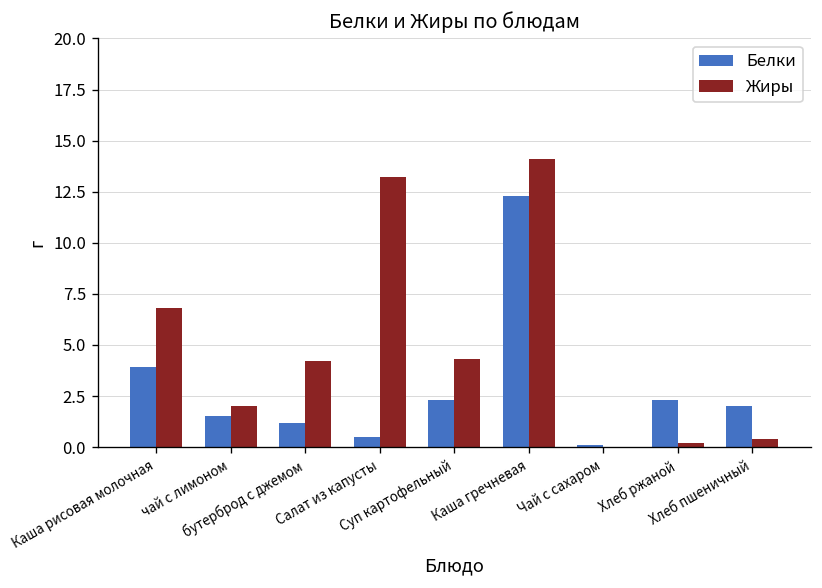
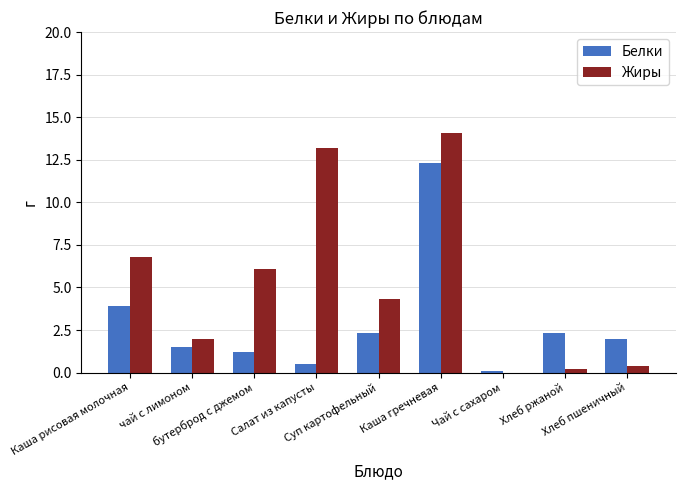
  {
    "Белки": {
      "Каша рисовая молочная": 3.9,
      "чай с лимоном": 1.5,
      "бутерброд с джемом": 1.2,
      "Салат из капусты": 0.5,
      "Суп картофельный": 2.3,
      "Каша гречневая": 12.3,
      "Хлеб ржаной": 2.3,
      "Хлеб пшеничный": 2.0
    },
    "Жиры": {
      "Каша рисовая молочная": 6.8,
      "чай с лимоном": 2.0,
-     "бутерброд с джемом": 4.2,
+     "бутерброд с джемом": 6.1,
      "Салат из капусты": 13.2,
      "Суп картофельный": 4.3,
      "Каша гречневая": 14.1,
      "Чай с сахаром": 0.0,
      "Хлеб ржаной": 0.2,
      "Хлеб пшеничный": 0.4
    }
  }
